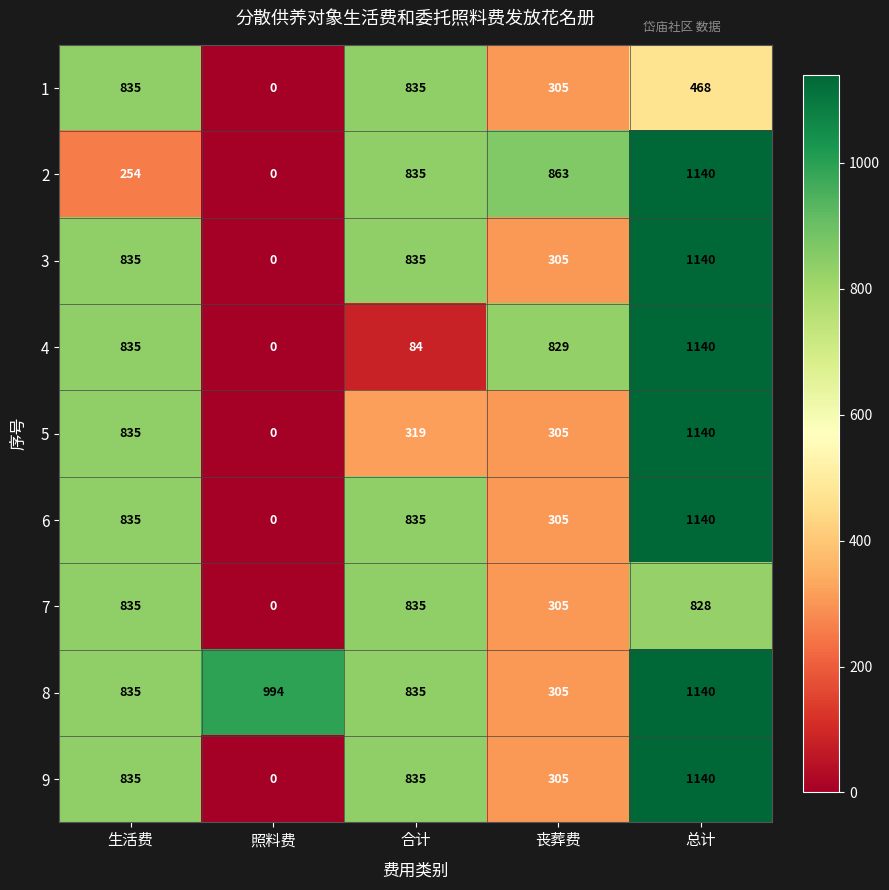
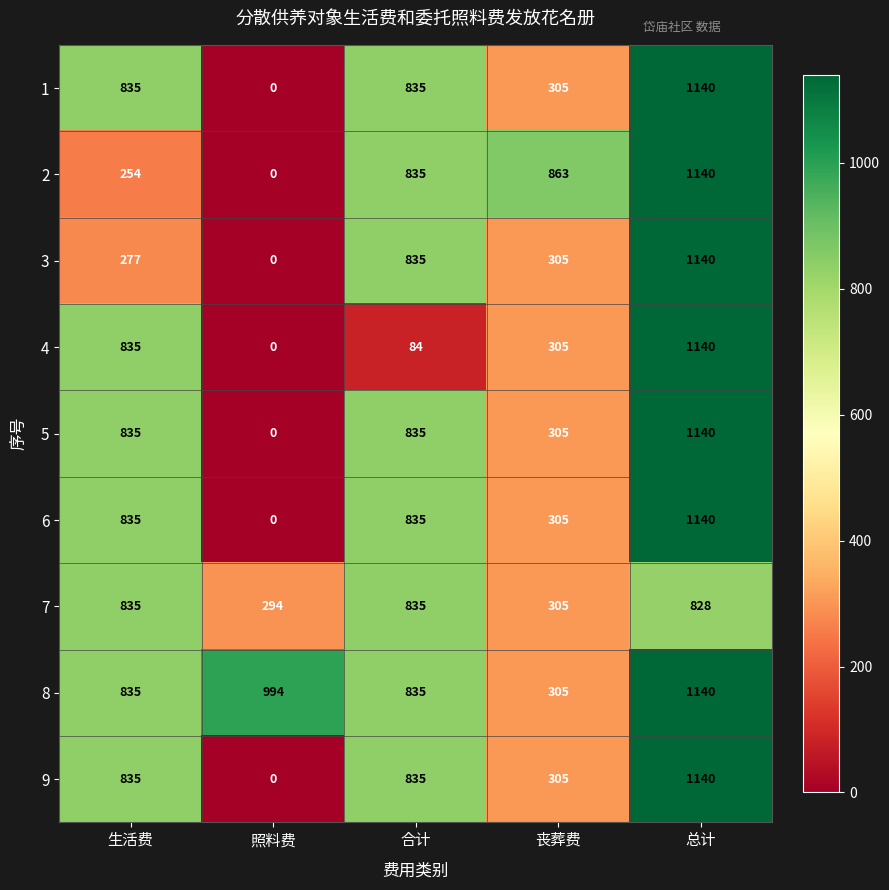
  {
    "1": {
      "生活费": 835,
      "照料费": 0,
      "合计": 835,
      "丧葬费": 305,
-     "总计": 468
+     "总计": 1140
    },
    "2": {
      "生活费": 254,
      "照料费": 0,
      "合计": 835,
      "丧葬费": 863,
      "总计": 1140
    },
    "3": {
-     "生活费": 835,
+     "生活费": 277,
      "照料费": 0,
      "合计": 835,
      "丧葬费": 305,
      "总计": 1140
    },
    "4": {
      "生活费": 835,
      "照料费": 0,
      "合计": 84,
-     "丧葬费": 829,
+     "丧葬费": 305,
      "总计": 1140
    },
    "5": {
      "生活费": 835,
      "照料费": 0,
-     "合计": 319,
+     "合计": 835,
      "丧葬费": 305,
      "总计": 1140
    },
    "6": {
      "生活费": 835,
      "照料费": 0,
      "合计": 835,
      "丧葬费": 305,
      "总计": 1140
    },
    "7": {
      "生活费": 835,
-     "照料费": 0,
+     "照料费": 294,
      "合计": 835,
      "丧葬费": 305,
      "总计": 828
    },
    "8": {
      "生活费": 835,
      "照料费": 994,
      "合计": 835,
      "丧葬费": 305,
      "总计": 1140
    },
    "9": {
      "生活费": 835,
      "照料费": 0,
      "合计": 835,
      "丧葬费": 305,
      "总计": 1140
    }
  }
